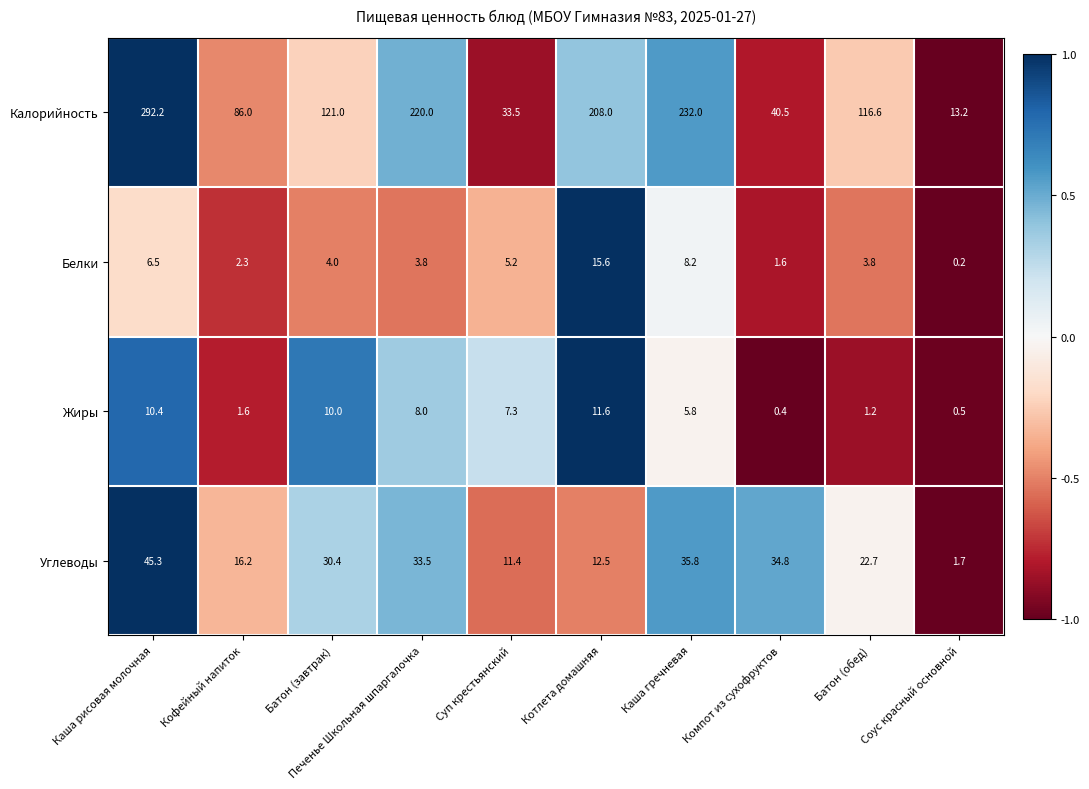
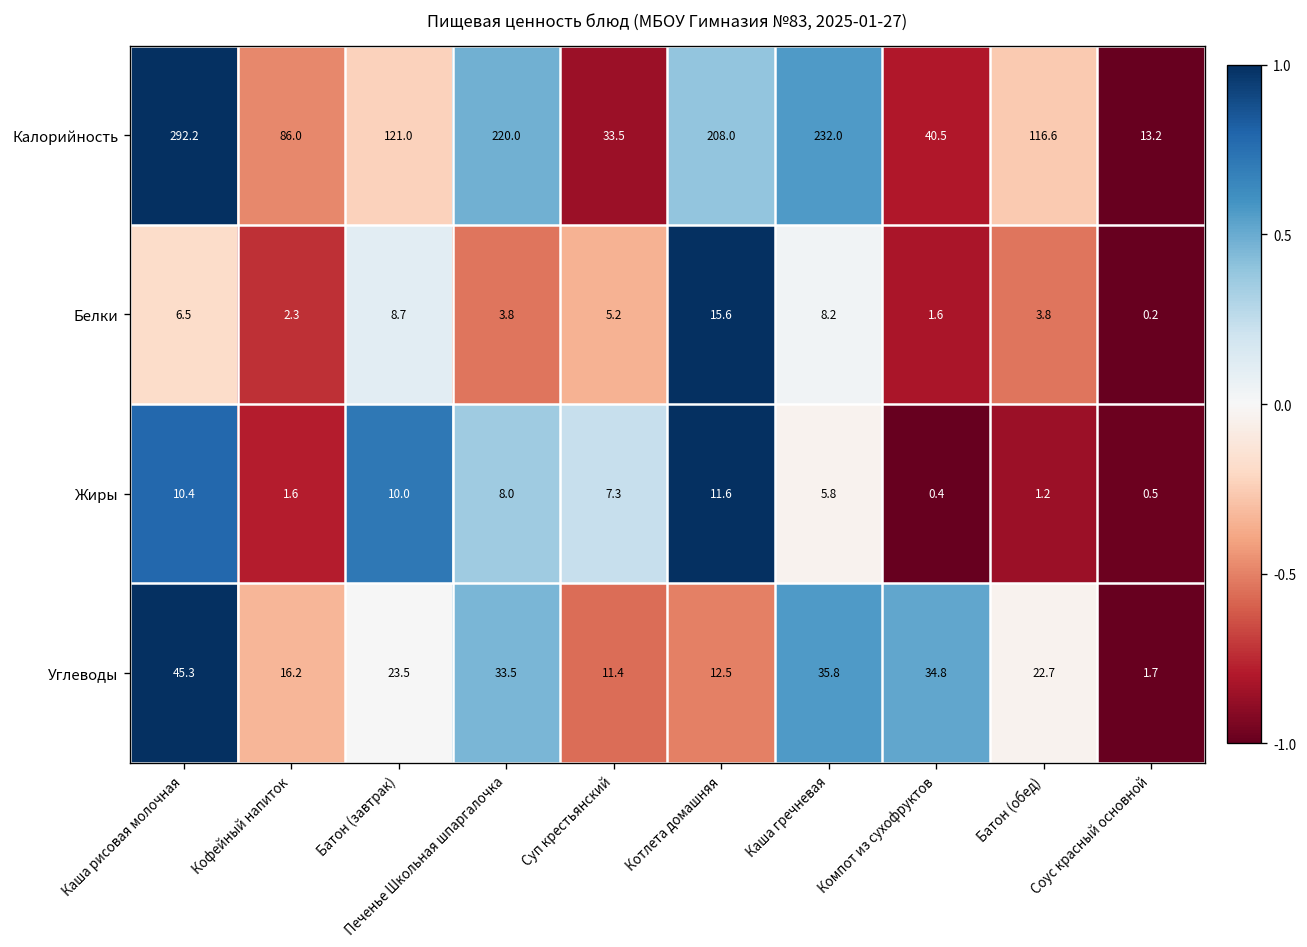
  {
    "Калорийность": {
      "Каша рисовая молочная": 292.2,
      "Кофейный напиток": 86.0,
      "Батон (завтрак)": 121.0,
      "Печенье Школьная шпаргалочка": 220.0,
      "Суп крестьянский": 33.5,
      "Котлета домашняя": 208.0,
      "Каша гречневая": 232.0,
      "Компот из сухофруктов": 40.5,
      "Батон (обед)": 116.6,
      "Соус красный основной": 13.2
    },
    "Белки": {
      "Каша рисовая молочная": 6.5,
      "Кофейный напиток": 2.3,
-     "Батон (завтрак)": 4.0,
+     "Батон (завтрак)": 8.7,
      "Печенье Школьная шпаргалочка": 3.8,
      "Суп крестьянский": 5.2,
      "Котлета домашняя": 15.6,
      "Каша гречневая": 8.2,
      "Компот из сухофруктов": 1.6,
      "Батон (обед)": 3.8,
      "Соус красный основной": 0.2
    },
    "Жиры": {
      "Каша рисовая молочная": 10.4,
      "Кофейный напиток": 1.6,
      "Батон (завтрак)": 10.0,
      "Печенье Школьная шпаргалочка": 8.0,
      "Суп крестьянский": 7.3,
      "Котлета домашняя": 11.6,
      "Каша гречневая": 5.8,
      "Компот из сухофруктов": 0.4,
      "Батон (обед)": 1.2,
      "Соус красный основной": 0.5
    },
    "Углеводы": {
      "Каша рисовая молочная": 45.3,
      "Кофейный напиток": 16.2,
-     "Батон (завтрак)": 30.4,
+     "Батон (завтрак)": 23.5,
      "Печенье Школьная шпаргалочка": 33.5,
      "Суп крестьянский": 11.4,
      "Котлета домашняя": 12.5,
      "Каша гречневая": 35.8,
      "Компот из сухофруктов": 34.8,
      "Батон (обед)": 22.7,
      "Соус красный основной": 1.7
    }
  }
